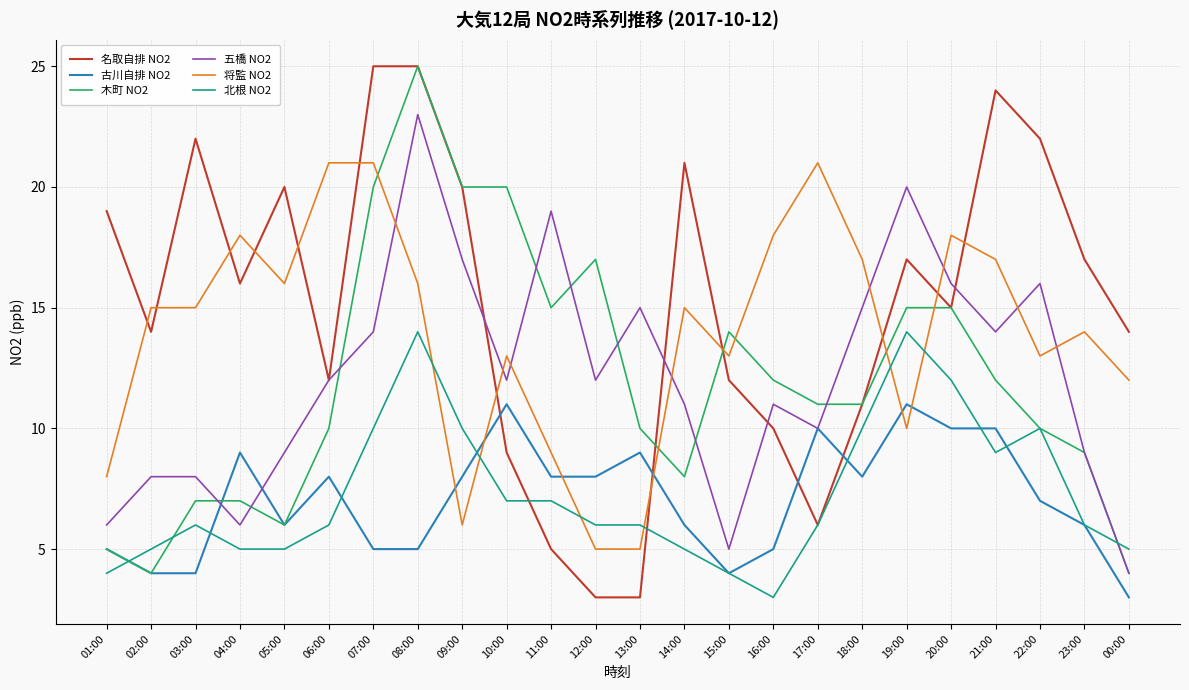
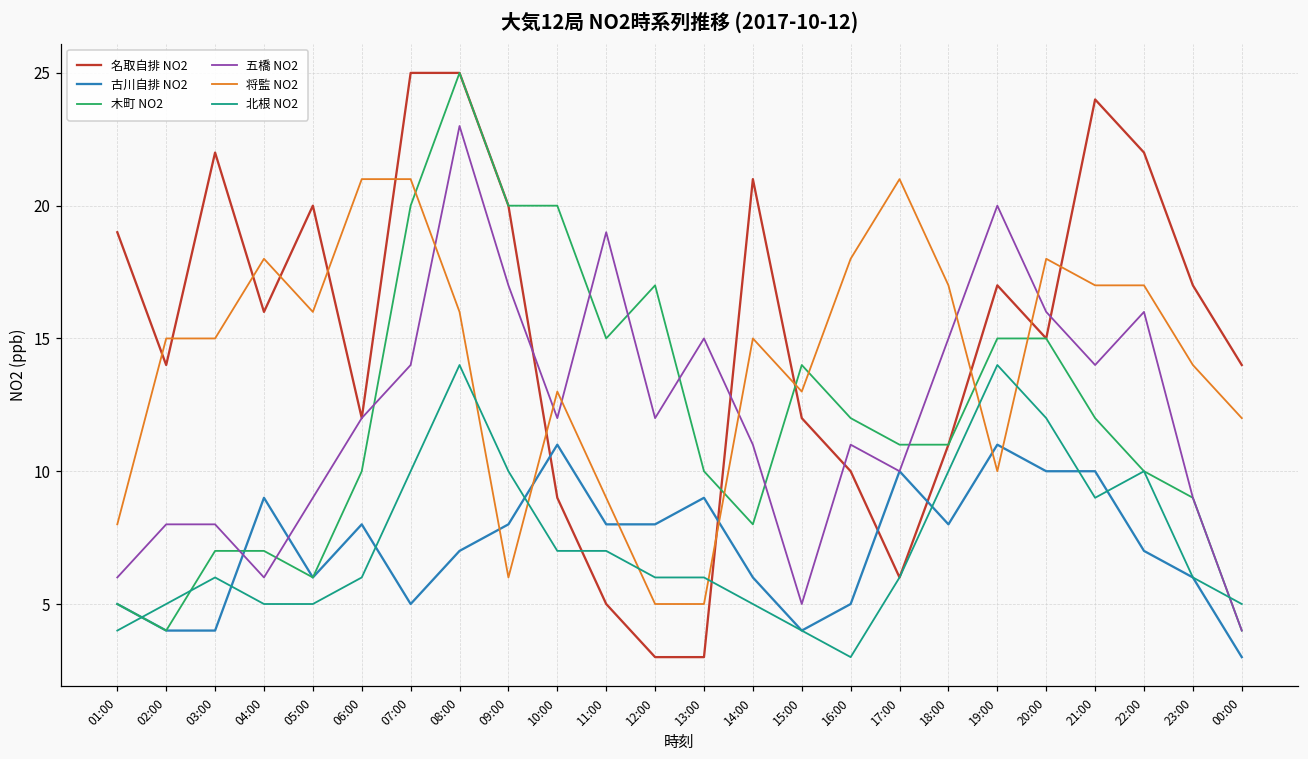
  {
    "名取自排 NO2": {
      "01:00": 19,
      "02:00": 14,
      "03:00": 22,
      "04:00": 16,
      "05:00": 20,
      "07:00": 25,
      "10:00": 9,
      "11:00": 5,
      "12:00": 3,
      "13:00": 3,
      "14:00": 21,
      "15:00": 12,
      "16:00": 10,
      "19:00": 17,
      "21:00": 24,
      "22:00": 22,
      "23:00": 17,
      "00:00": 14
    },
    "古川自排 NO2": {
      "03:00": 4,
      "04:00": 9,
      "06:00": 8,
      "07:00": 5,
-     "08:00": 5,
+     "08:00": 7,
      "09:00": 8,
      "10:00": 11,
      "11:00": 8,
      "12:00": 8,
      "13:00": 9,
      "14:00": 6,
      "16:00": 5,
      "18:00": 8,
      "19:00": 11,
      "20:00": 10,
      "21:00": 10,
      "22:00": 7,
      "00:00": 3
    },
    "五橋 NO2": {
      "01:00": 6,
      "02:00": 8,
      "03:00": 8,
      "04:00": 6,
      "05:00": 9,
      "07:00": 14,
      "08:00": 23,
      "09:00": 17,
      "10:00": 12,
      "11:00": 19,
      "12:00": 12,
      "13:00": 15,
      "14:00": 11,
      "15:00": 5,
      "16:00": 11,
      "18:00": 15,
      "19:00": 20,
      "20:00": 16,
      "21:00": 14,
      "22:00": 16
    },
    "将監 NO2": {
      "01:00": 8,
      "02:00": 15,
      "03:00": 15,
      "04:00": 18,
      "05:00": 16,
      "06:00": 21,
      "07:00": 21,
      "08:00": 16,
      "09:00": 6,
      "10:00": 13,
      "11:00": 9,
      "12:00": 5,
      "13:00": 5,
      "14:00": 15,
      "15:00": 13,
      "16:00": 18,
      "17:00": 21,
      "18:00": 17,
      "19:00": 10,
      "20:00": 18,
      "21:00": 17,
-     "22:00": 13,
+     "22:00": 17,
      "23:00": 14,
      "00:00": 12
    }
  }
